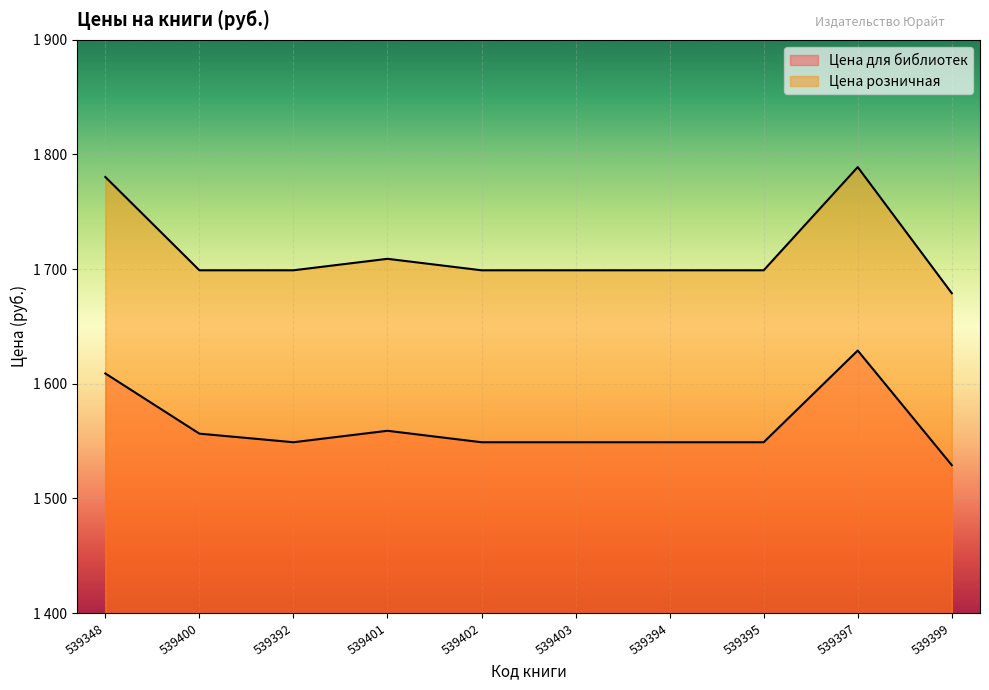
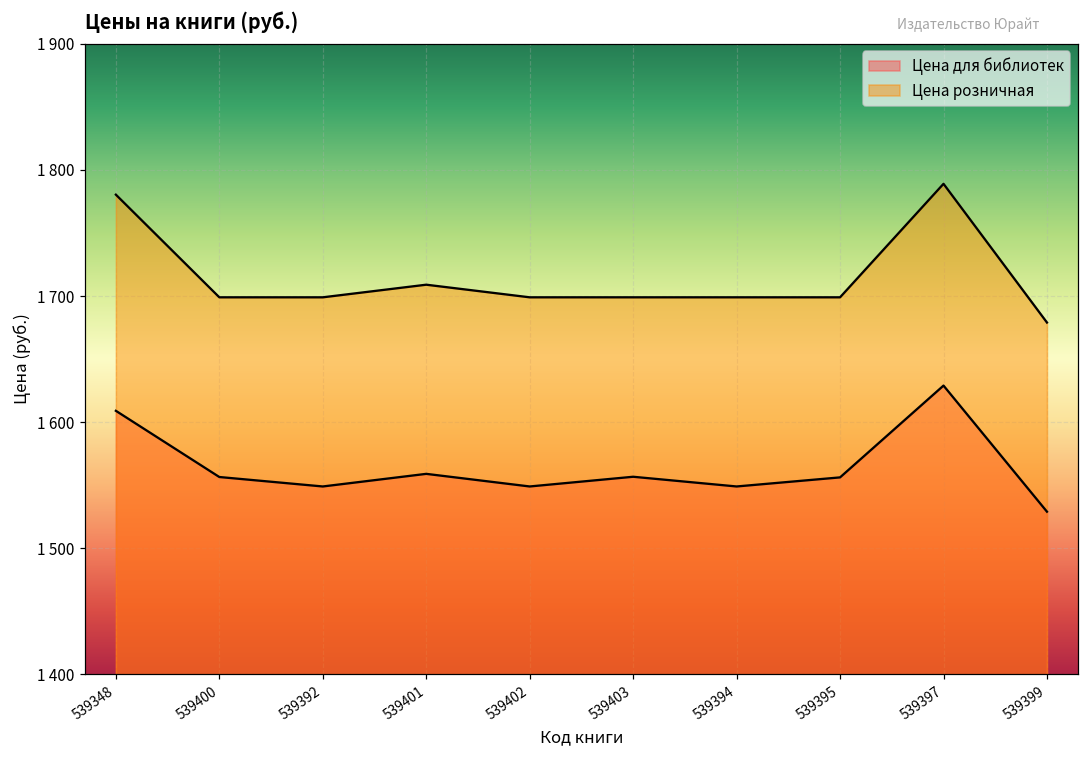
  {
    "Цена для библиотек": {
      "539348": 1609,
      "539400": 1557,
      "539392": 1549,
      "539401": 1559,
      "539402": 1549,
-     "539403": 1549,
+     "539403": 1557,
      "539394": 1549,
-     "539395": 1549,
+     "539395": 1556,
      "539397": 1629,
      "539399": 1529
    },
    "Цена розничная": {
      "539348": 1780,
      "539400": 1699,
      "539392": 1699,
      "539401": 1709,
      "539402": 1699,
      "539403": 1699,
      "539394": 1699,
      "539395": 1699,
      "539397": 1789,
      "539399": 1679
    }
  }
